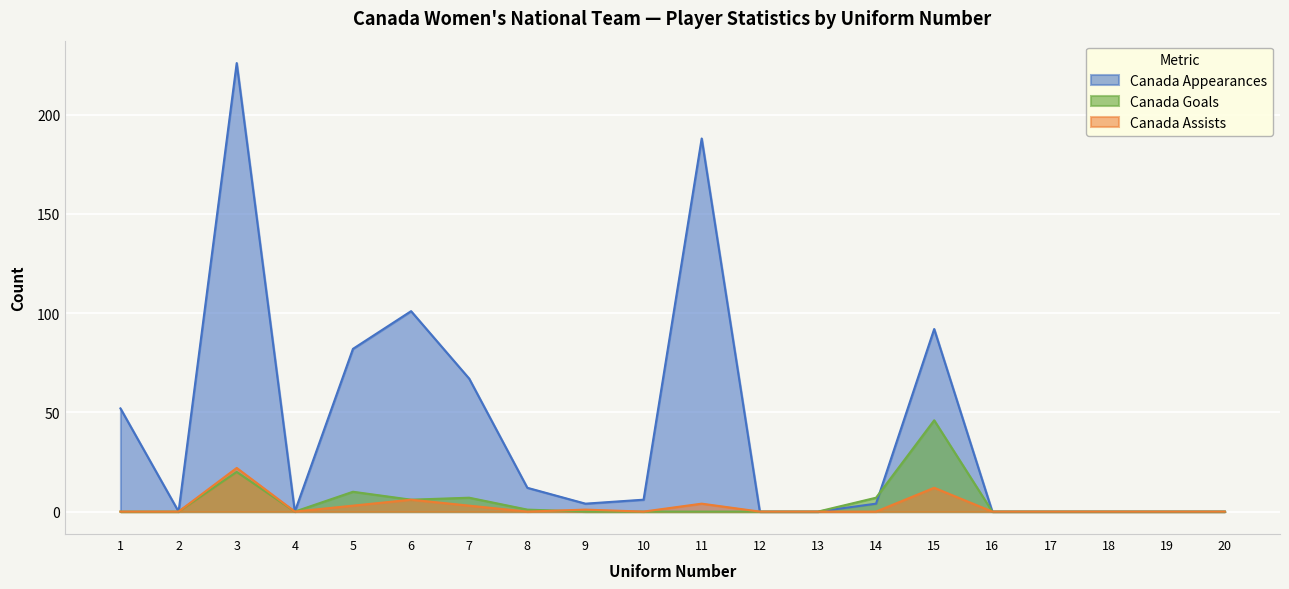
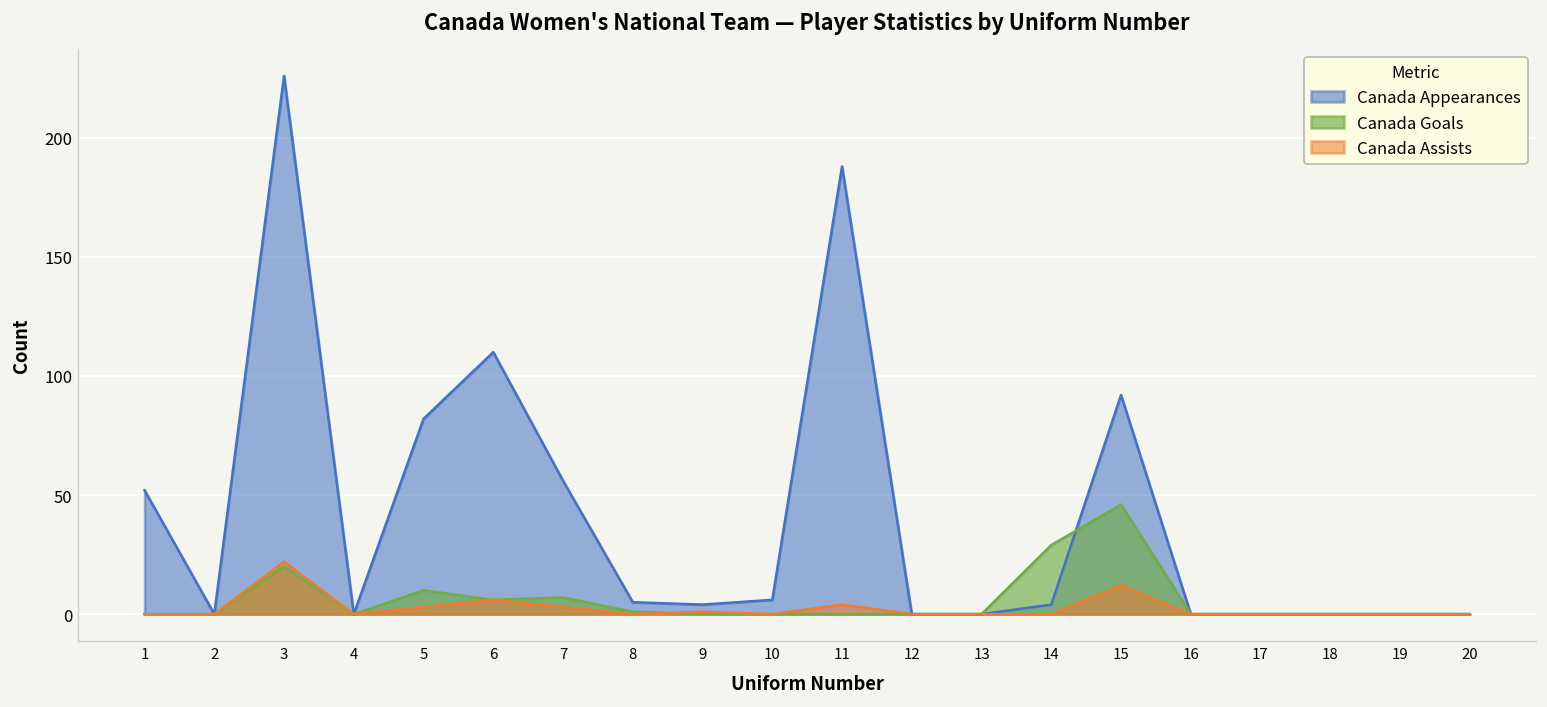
  {
    "Canada Appearances": {
      "1": 52,
      "3": 226,
      "5": 82,
-     "6": 101,
-     "7": 67,
-     "8": 12,
+     "6": 110,
+     "7": 56,
+     "8": 5,
      "9": 4,
      "10": 6,
      "11": 188,
      "14": 4,
      "15": 92
    },
    "Canada Goals": {
      "3": 20,
      "5": 10,
      "7": 7,
      "11": 0,
-     "14": 7,
+     "14": 29,
      "15": 46
    },
    "Canada Assists": {
      "3": 22,
      "5": 3,
      "7": 3,
      "11": 4,
      "14": 0,
      "15": 12
    }
  }
